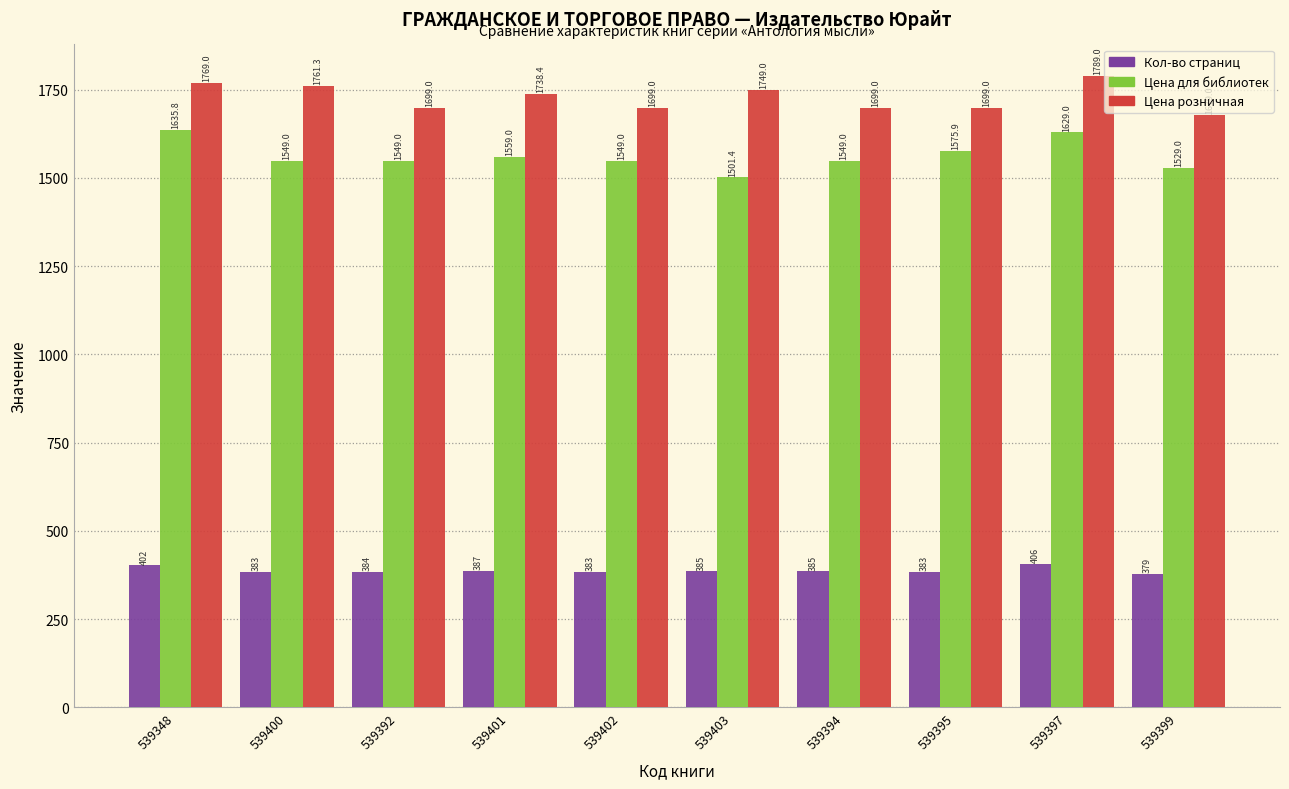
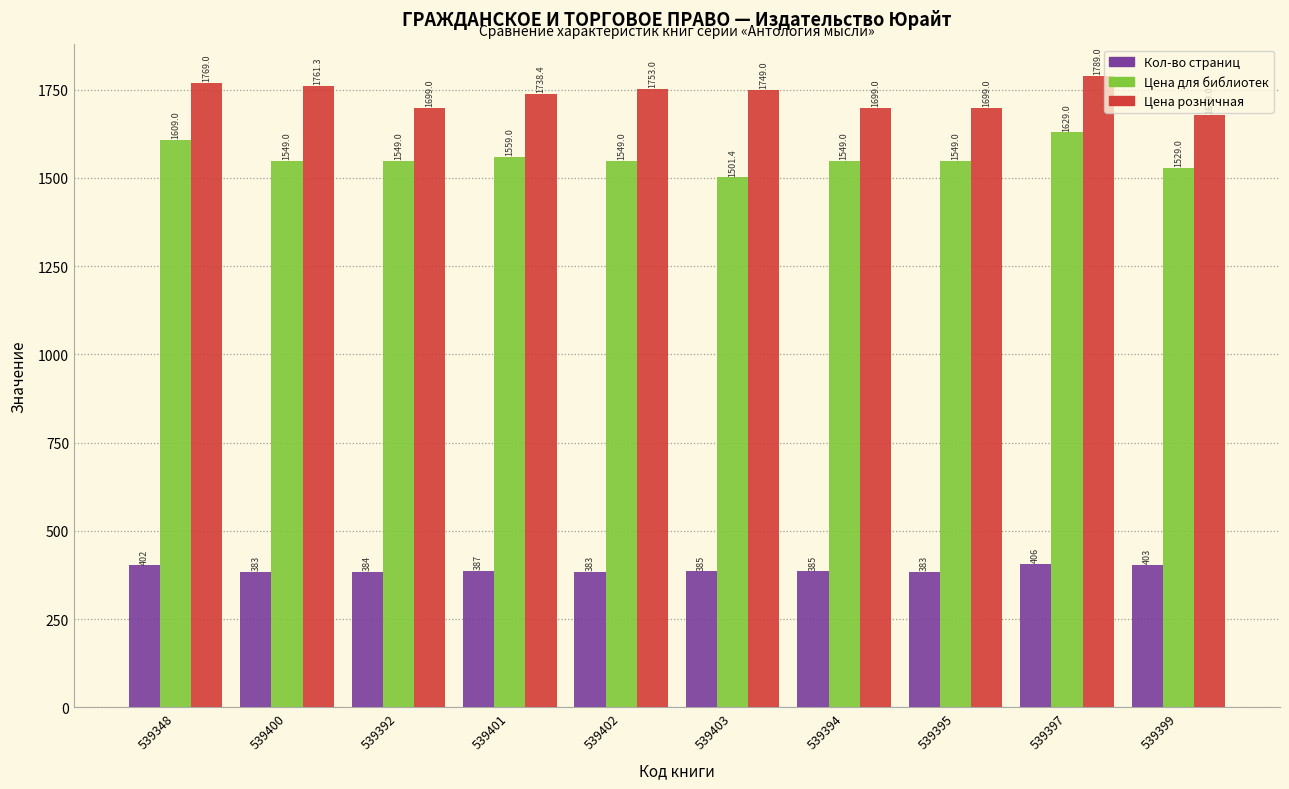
  {
    "Кол-во страниц": {
      "539348": 402,
      "539400": 383,
      "539392": 384,
      "539401": 387,
      "539402": 383,
      "539403": 385,
      "539394": 385,
      "539395": 383,
      "539397": 406,
-     "539399": 379
+     "539399": 403
    },
    "Цена для библиотек": {
-     "539348": 1635.8,
+     "539348": 1609.0,
      "539400": 1549.0,
      "539392": 1549.0,
      "539401": 1559.0,
      "539402": 1549.0,
      "539403": 1501.4,
      "539394": 1549.0,
-     "539395": 1575.9,
+     "539395": 1549.0,
      "539397": 1629.0,
      "539399": 1529.0
    },
    "Цена розничная": {
      "539348": 1769.0,
      "539400": 1761.3,
      "539392": 1699.0,
      "539401": 1738.4,
-     "539402": 1699.0,
+     "539402": 1753.0,
      "539403": 1749.0,
      "539394": 1699.0,
      "539395": 1699.0,
      "539397": 1789.0
    }
  }
